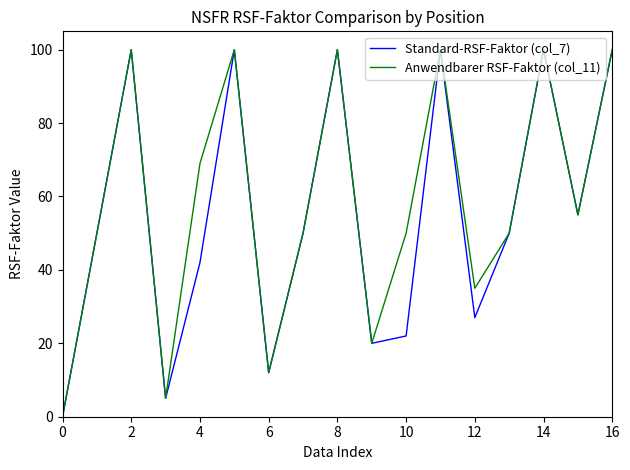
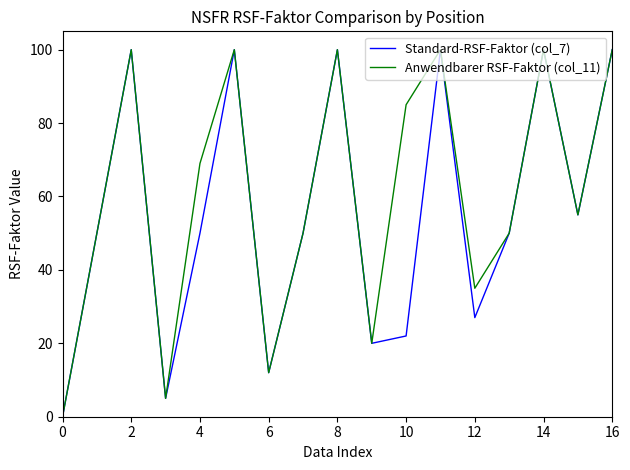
  {
    "Standard-RSF-Faktor (col_7)": {
-     "4": 42,
+     "4": 50,
      "10": 22,
      "12": 27
    },
    "Anwendbarer RSF-Faktor (col_11)": {
      "4": 69,
-     "10": 50,
+     "10": 85,
      "12": 35
    }
  }
